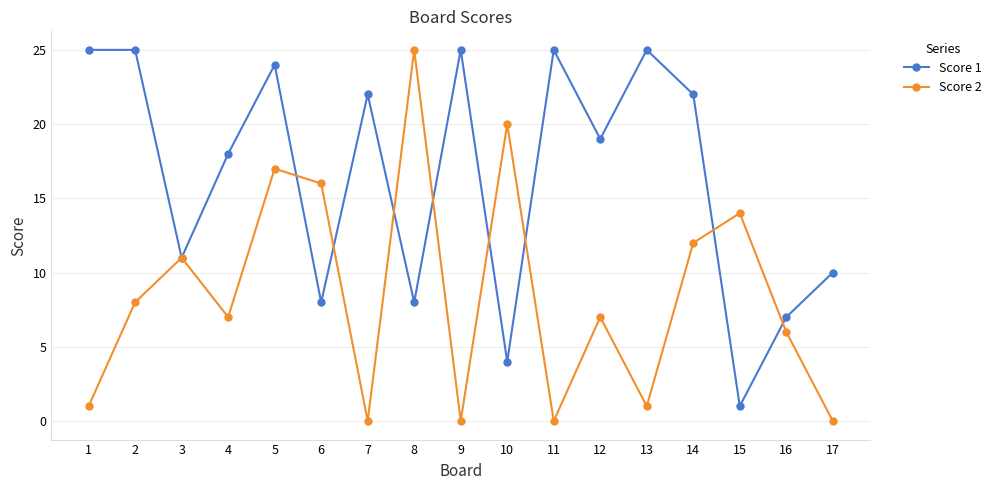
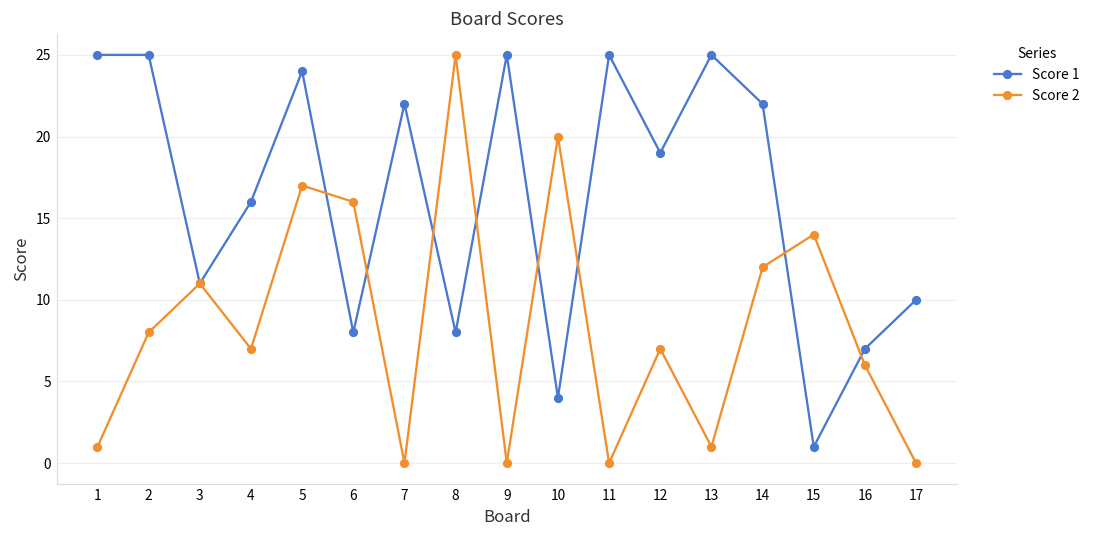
  {
    "Score 1": {
      "1": 25,
      "2": 25,
-     "4": 18,
+     "4": 16,
      "5": 24,
      "6": 8,
      "7": 22,
      "8": 8,
      "9": 25,
      "10": 4,
      "11": 25,
      "12": 19,
      "13": 25,
      "14": 22,
      "15": 1,
      "16": 7,
      "17": 10
    },
    "Score 2": {
      "1": 1,
      "2": 8,
      "4": 7,
      "5": 17,
      "6": 16,
      "7": 0,
      "8": 25,
      "9": 0,
      "10": 20,
      "11": 0,
      "12": 7,
      "13": 1,
      "14": 12,
      "15": 14,
      "16": 6,
      "17": 0
    }
  }
